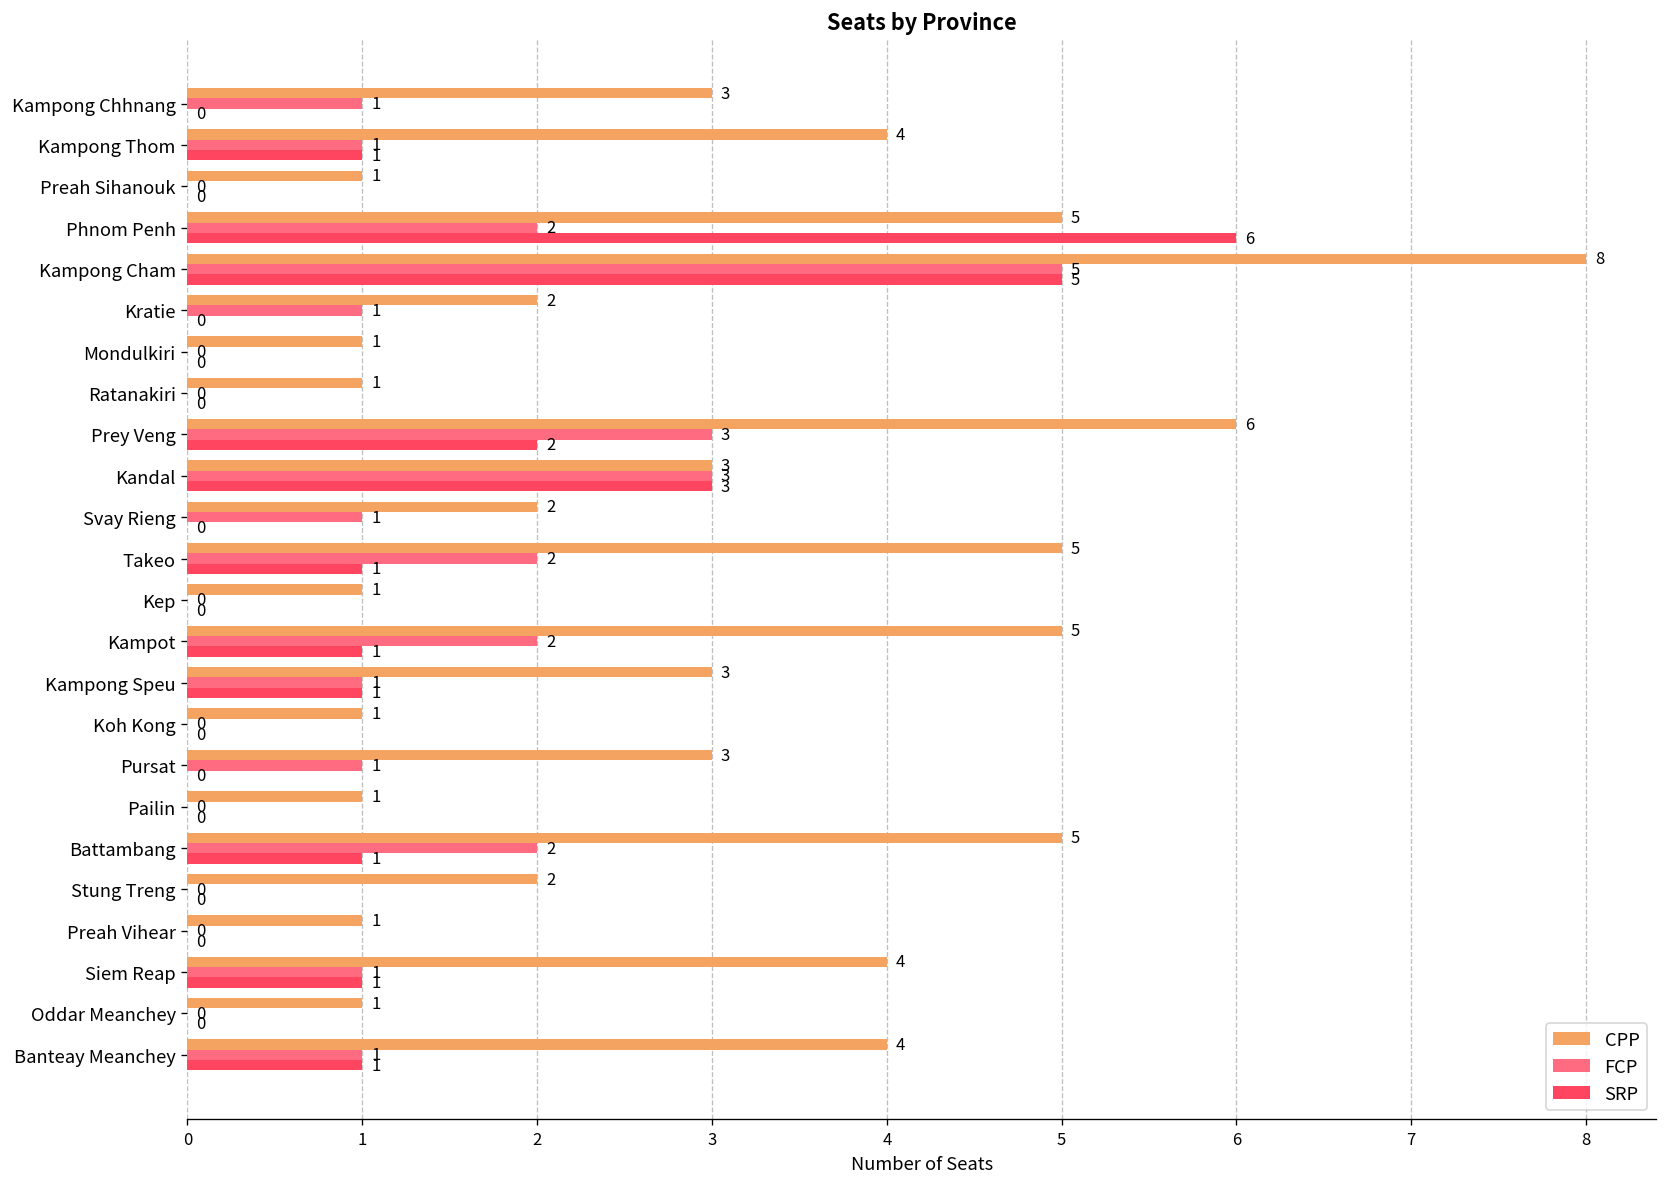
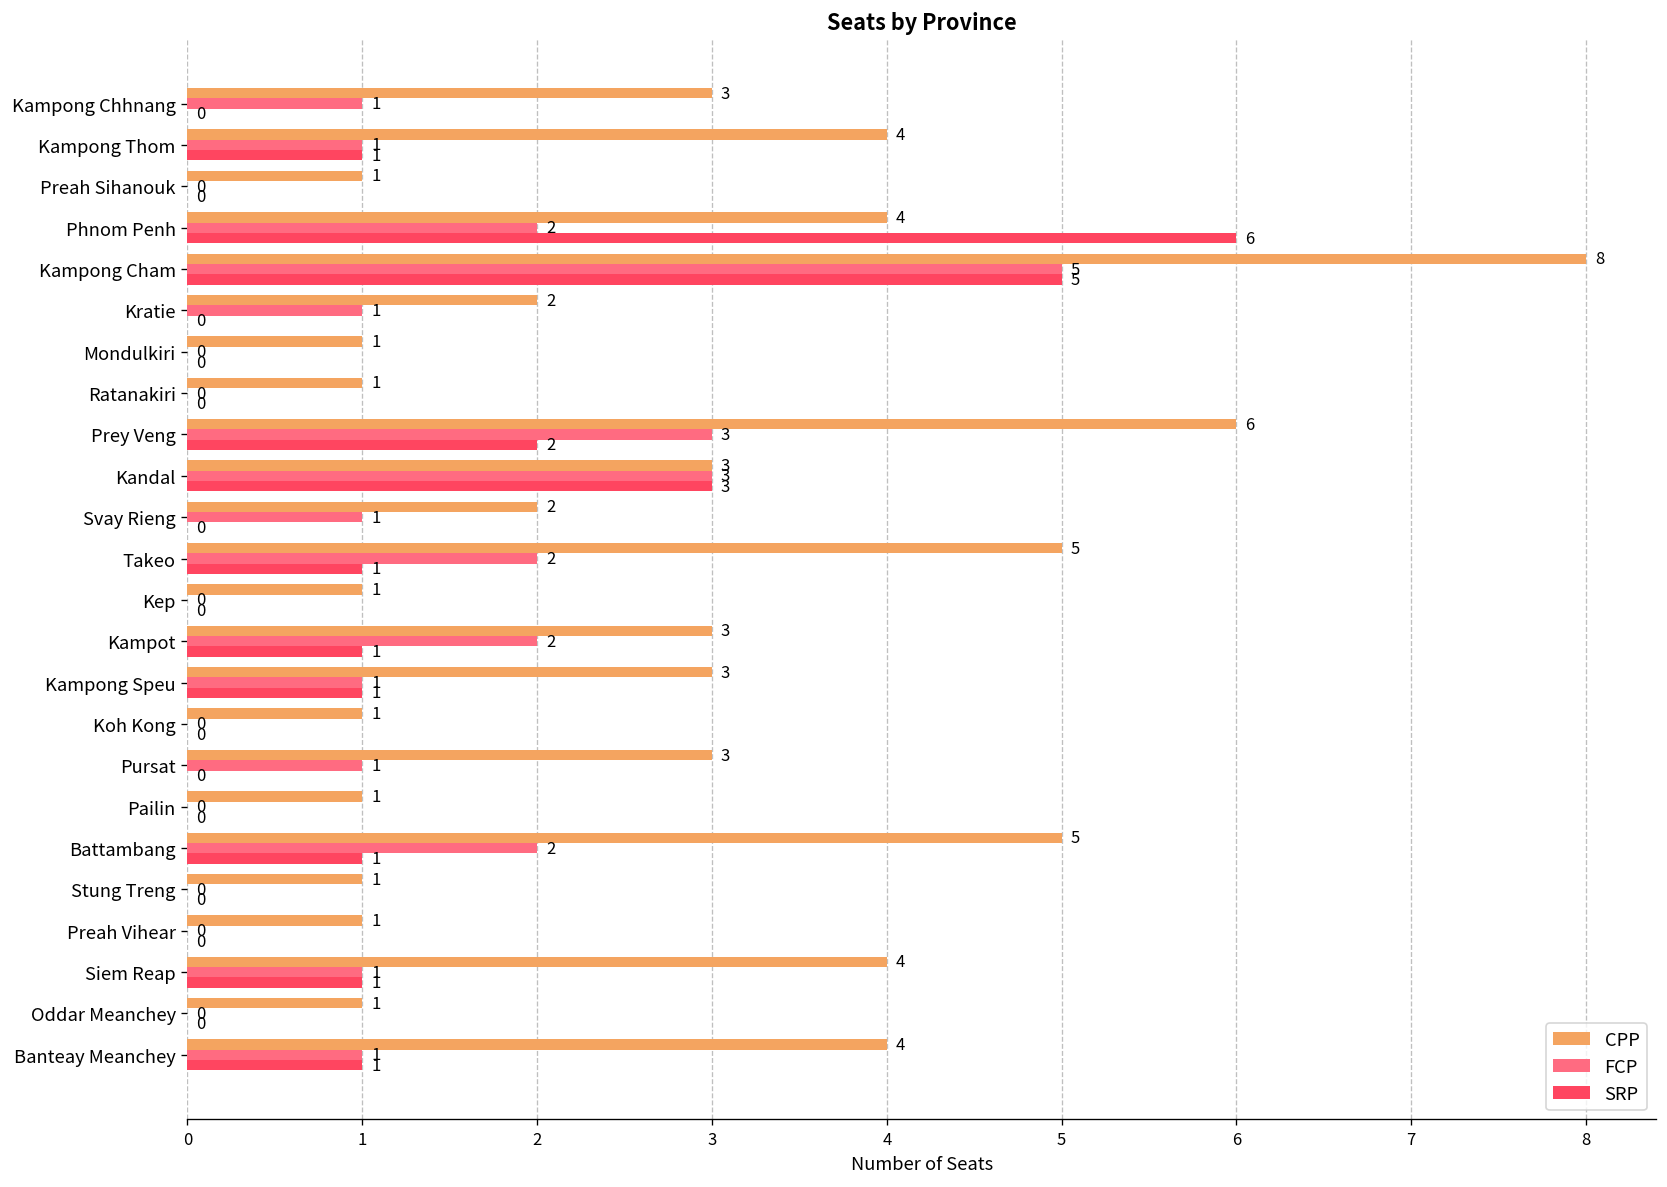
  {
    "CPP": {
      "Kampong Chhnang": 3,
      "Kampong Thom": 4,
      "Preah Sihanouk": 1,
-     "Phnom Penh": 5,
+     "Phnom Penh": 4,
      "Kampong Cham": 8,
      "Kratie": 2,
      "Mondulkiri": 1,
      "Ratanakiri": 1,
      "Prey Veng": 6,
      "Svay Rieng": 2,
      "Takeo": 5,
      "Kep": 1,
-     "Kampot": 5,
+     "Kampot": 3,
      "Kampong Speu": 3,
      "Koh Kong": 1,
      "Pursat": 3,
      "Pailin": 1,
      "Battambang": 5,
-     "Stung Treng": 2,
+     "Stung Treng": 1,
      "Preah Vihear": 1,
      "Siem Reap": 4,
      "Oddar Meanchey": 1,
      "Banteay Meanchey": 4
    }
  }
